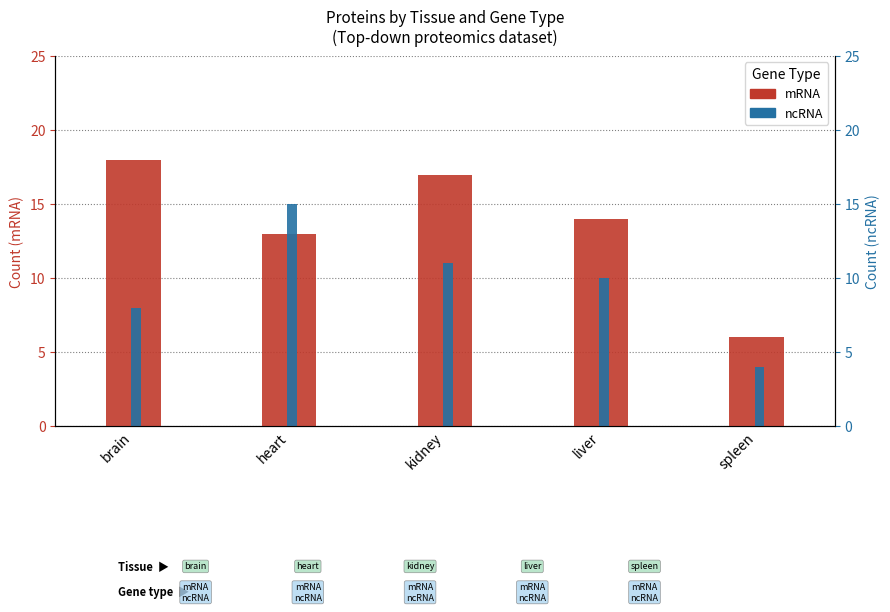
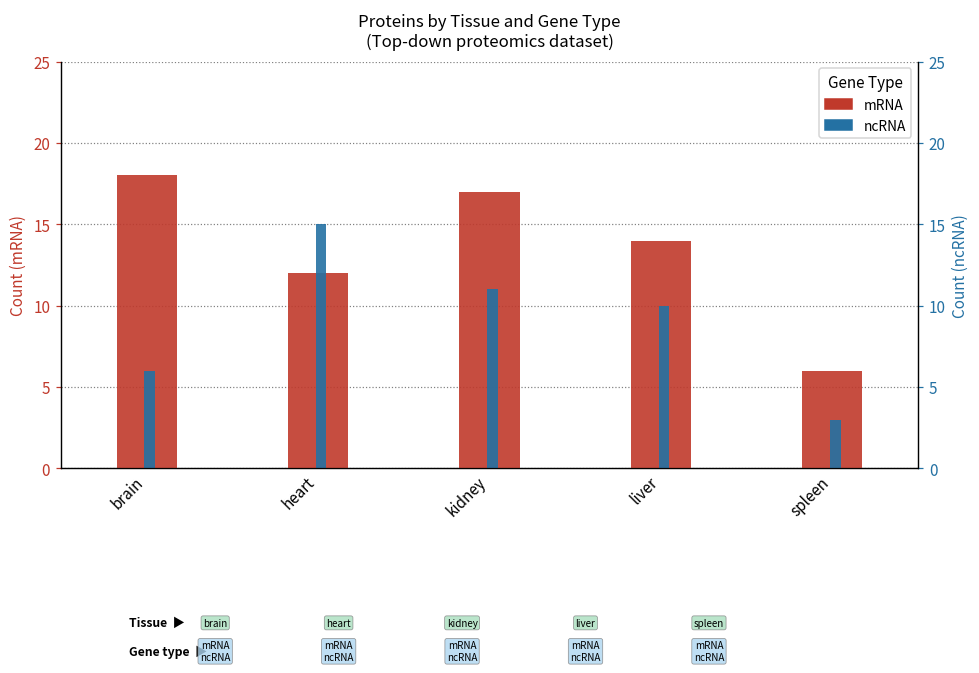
  {
    "mRNA": {
      "brain": 18,
-     "heart": 13,
+     "heart": 12,
      "kidney": 17,
      "liver": 14,
      "spleen": 6
    },
    "ncRNA": {
-     "brain": 8,
+     "brain": 6,
      "heart": 15,
-     "spleen": 4
+     "spleen": 3
    }
  }
